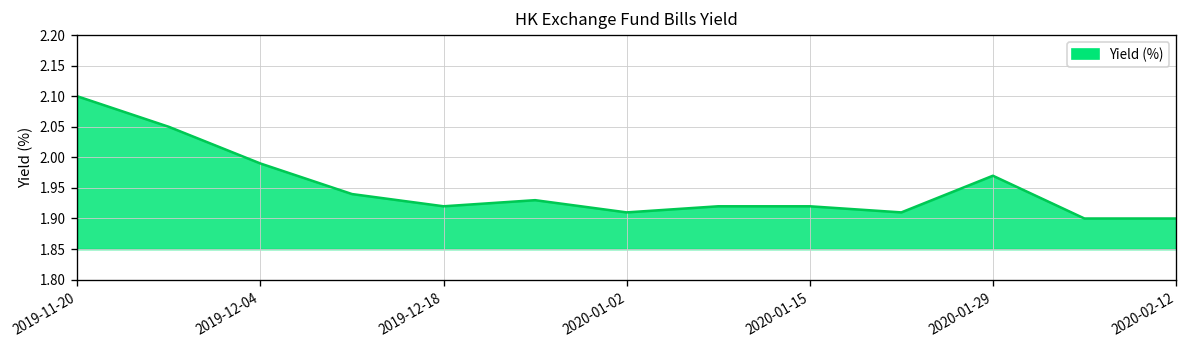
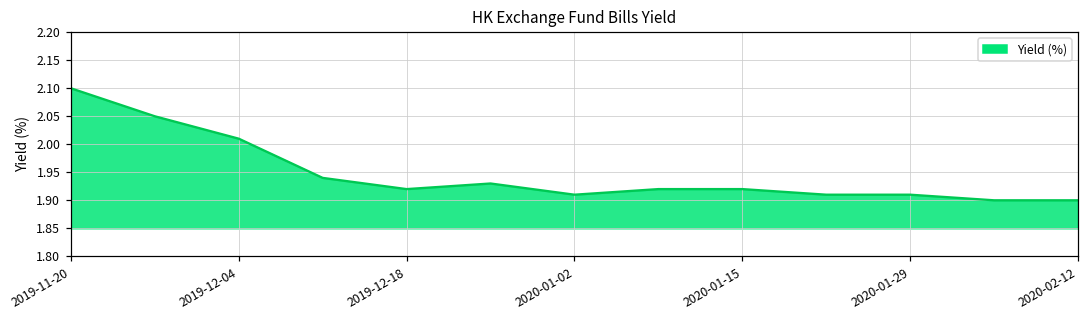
  {
    "2019-11-20": 2.10,
-   "2019-12-04": 1.99,
+   "2019-12-04": 2.01,
    "2019-12-18": 1.92,
    "2020-01-02": 1.91,
    "2020-01-15": 1.92,
-   "2020-01-29": 1.97,
+   "2020-01-29": 1.91,
    "2020-02-12": 1.90
  }
